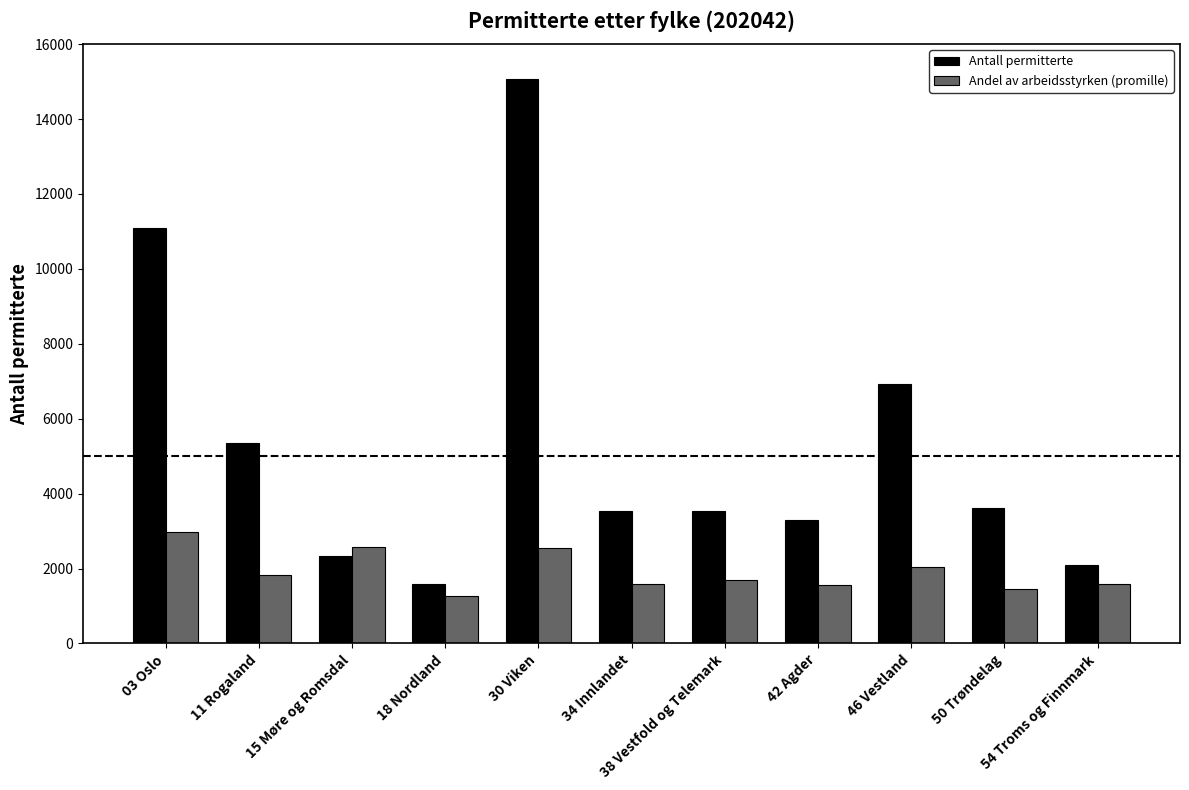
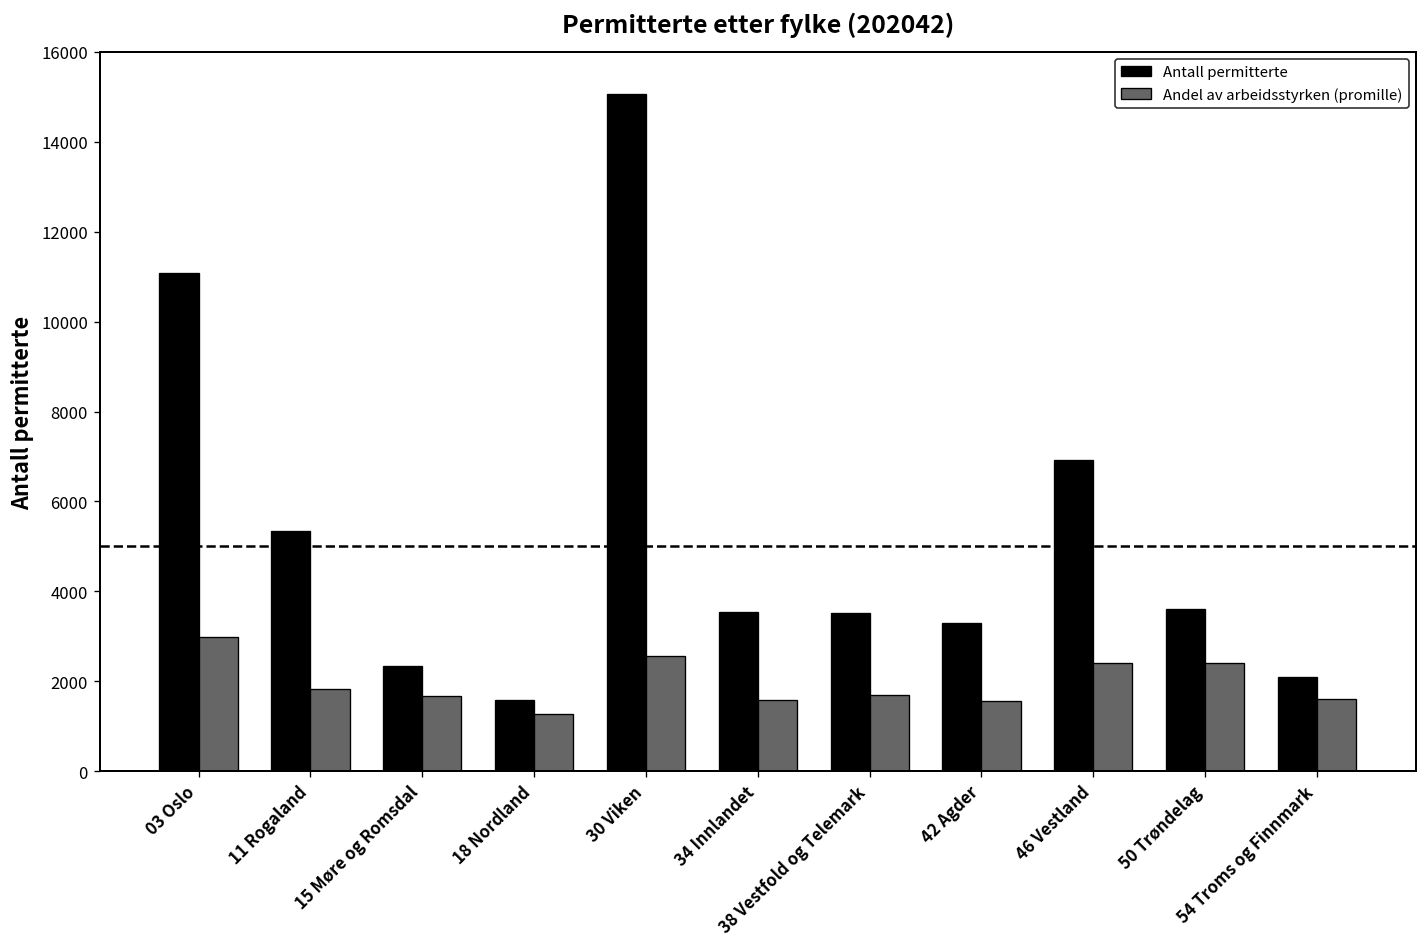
  {
    "Antall permitterte": {
      "03 Oslo": 11100,
      "11 Rogaland": 5400,
      "15 Møre og Romsdal": 2300,
      "18 Nordland": 1600,
      "30 Viken": 15100,
      "34 Innlandet": 3500,
      "38 Vestfold og Telemark": 3500,
      "42 Agder": 3300,
      "46 Vestland": 6900,
      "50 Trøndelag": 3600,
      "54 Troms og Finnmark": 2100
    },
    "Andel av arbeidsstyrken (promille)": {
      "03 Oslo": 3000,
      "11 Rogaland": 1800,
-     "15 Møre og Romsdal": 2600,
+     "15 Møre og Romsdal": 1700,
      "18 Nordland": 1300,
      "30 Viken": 2600,
      "34 Innlandet": 1600,
      "38 Vestfold og Telemark": 1700,
      "42 Agder": 1600,
-     "46 Vestland": 2000,
-     "50 Trøndelag": 1500,
+     "46 Vestland": 2400,
+     "50 Trøndelag": 2400,
      "54 Troms og Finnmark": 1600
    }
  }
